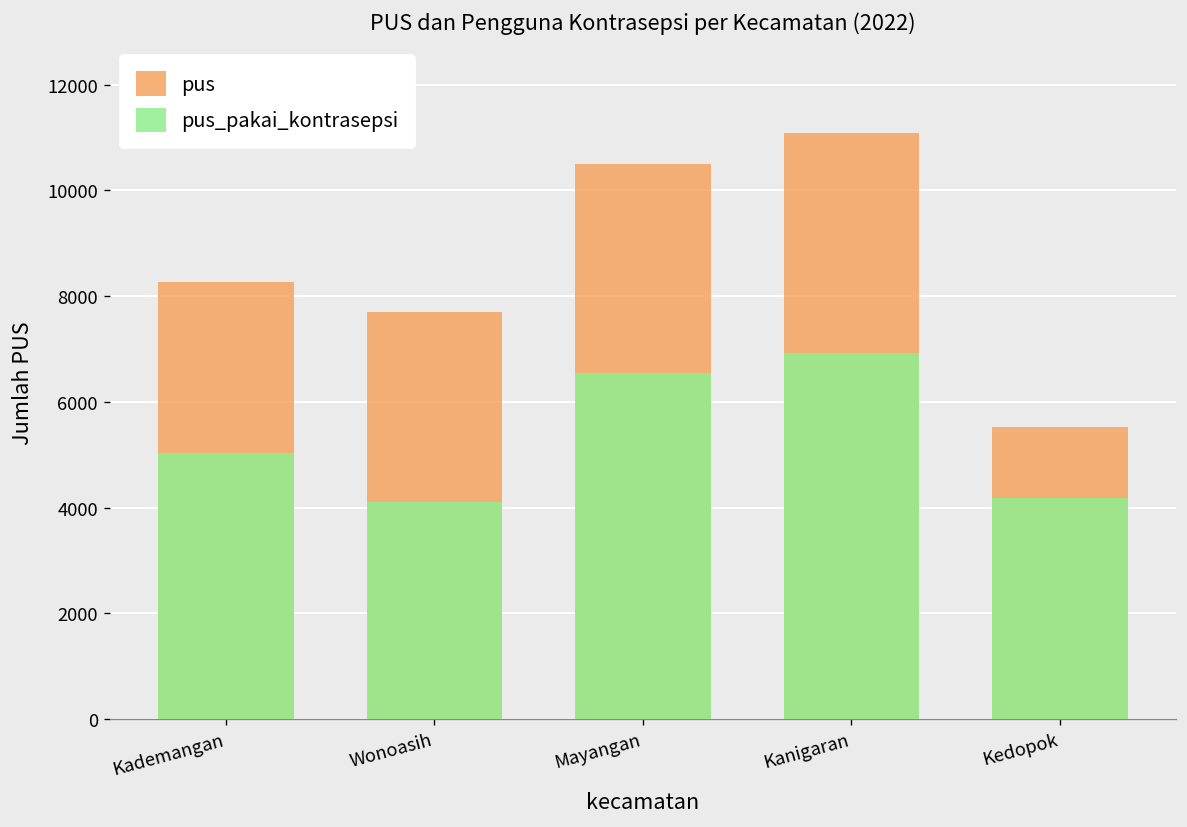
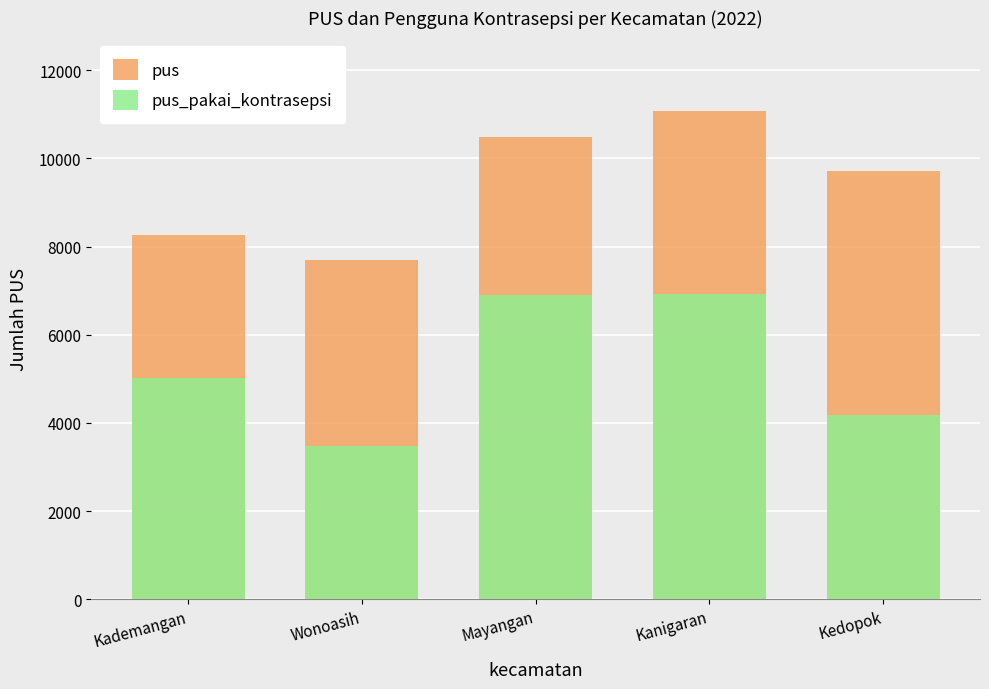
  {
    "pus": {
      "Kademangan": 8300,
      "Wonoasih": 7700,
      "Mayangan": 10500,
      "Kanigaran": 11100,
-     "Kedopok": 5500
+     "Kedopok": 9700
    },
    "pus_pakai_kontrasepsi": {
-     "Wonoasih": 4100,
-     "Mayangan": 6500
+     "Wonoasih": 3500,
+     "Mayangan": 6900
    }
  }
